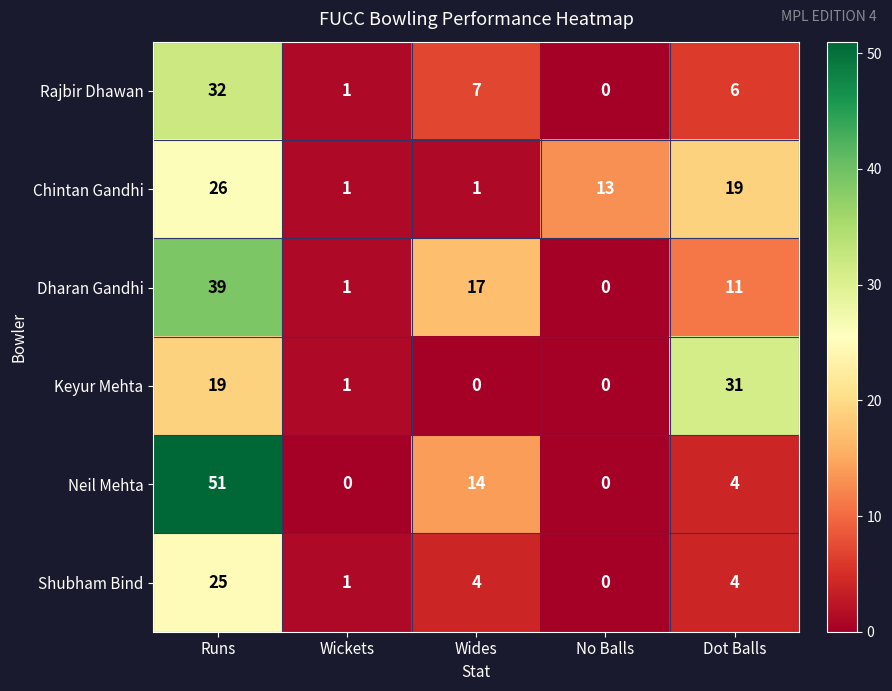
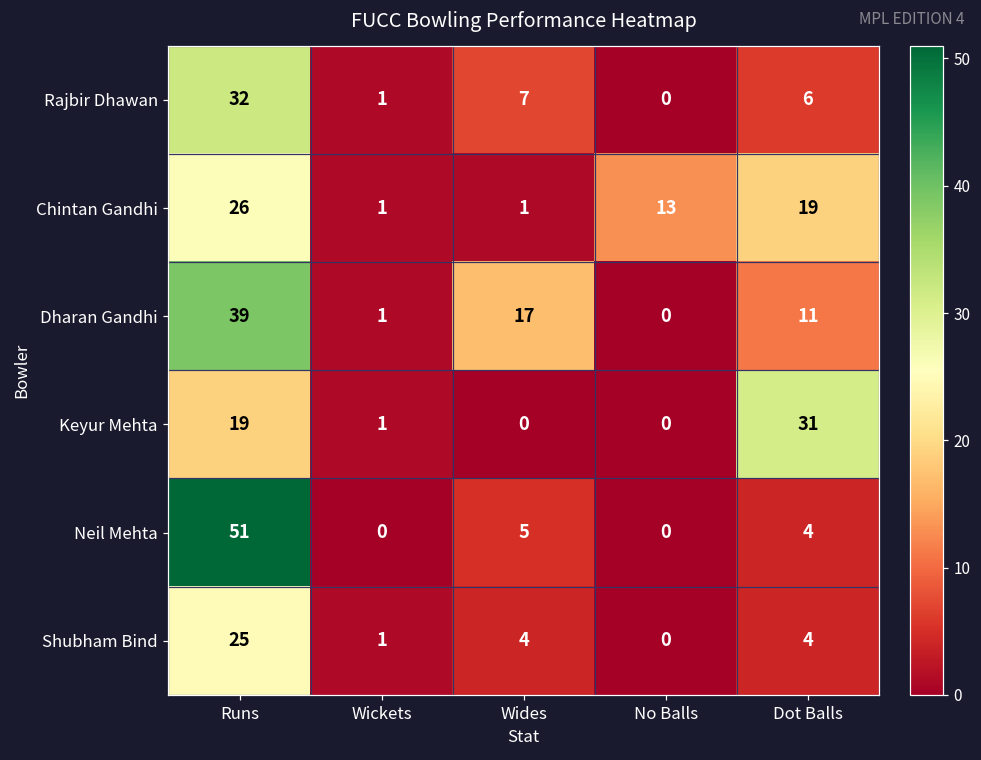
  {
    "Rajbir Dhawan": {
      "Runs": 32,
      "Wickets": 1,
      "Wides": 7,
      "No Balls": 0,
      "Dot Balls": 6
    },
    "Chintan Gandhi": {
      "Runs": 26,
      "Wickets": 1,
      "Wides": 1,
      "No Balls": 13,
      "Dot Balls": 19
    },
    "Dharan Gandhi": {
      "Runs": 39,
      "Wickets": 1,
      "Wides": 17,
      "No Balls": 0,
      "Dot Balls": 11
    },
    "Keyur Mehta": {
      "Runs": 19,
      "Wickets": 1,
      "Wides": 0,
      "No Balls": 0,
      "Dot Balls": 31
    },
    "Neil Mehta": {
      "Runs": 51,
      "Wickets": 0,
-     "Wides": 14,
+     "Wides": 5,
      "No Balls": 0,
      "Dot Balls": 4
    },
    "Shubham Bind": {
      "Runs": 25,
      "Wickets": 1,
      "Wides": 4,
      "No Balls": 0,
      "Dot Balls": 4
    }
  }
